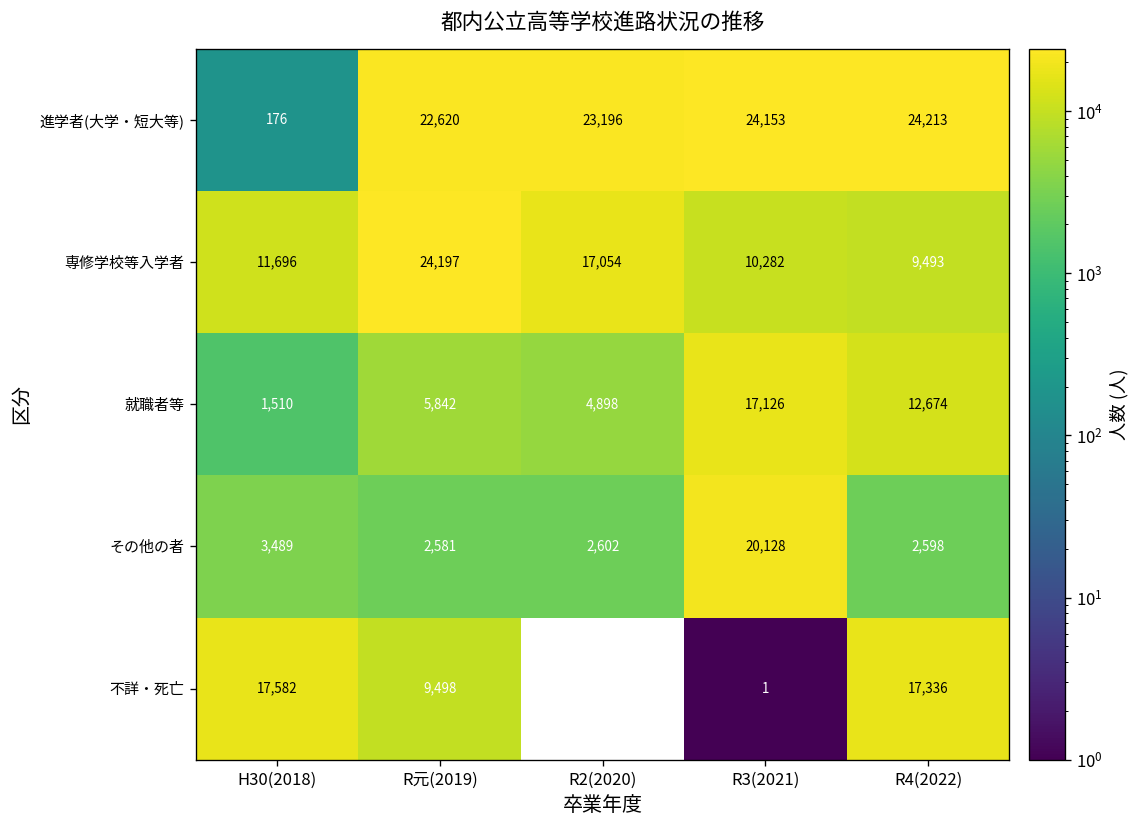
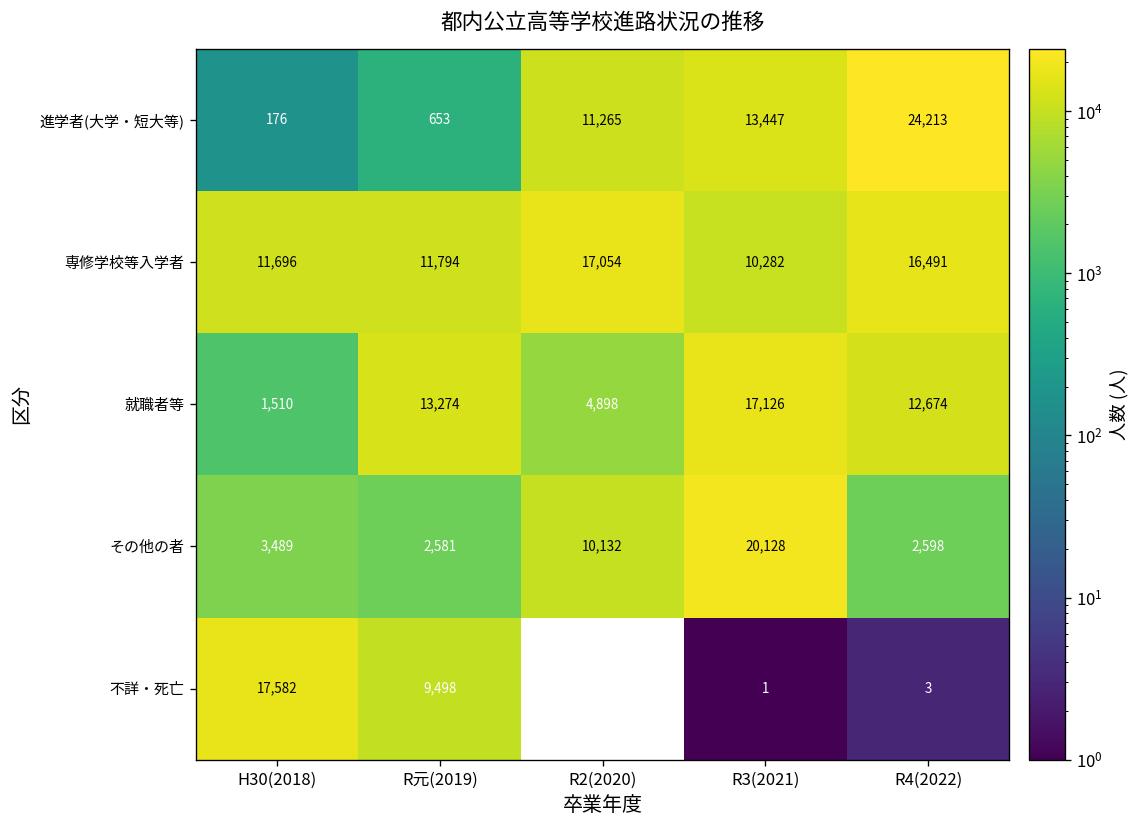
  {
    "進学者(大学・短大等)": {
      "H30(2018)": "176",
-     "R元(2019)": "22,620",
-     "R2(2020)": "23,196",
-     "R3(2021)": "24,153",
+     "R元(2019)": "653",
+     "R2(2020)": "11,265",
+     "R3(2021)": "13,447",
      "R4(2022)": "24,213"
    },
    "専修学校等入学者": {
      "H30(2018)": "11,696",
-     "R元(2019)": "24,197",
+     "R元(2019)": "11,794",
      "R2(2020)": "17,054",
      "R3(2021)": "10,282",
-     "R4(2022)": "9,493"
+     "R4(2022)": "16,491"
    },
    "就職者等": {
      "H30(2018)": "1,510",
-     "R元(2019)": "5,842",
+     "R元(2019)": "13,274",
      "R2(2020)": "4,898",
      "R3(2021)": "17,126",
      "R4(2022)": "12,674"
    },
    "その他の者": {
      "H30(2018)": "3,489",
      "R元(2019)": "2,581",
-     "R2(2020)": "2,602",
+     "R2(2020)": "10,132",
      "R3(2021)": "20,128",
      "R4(2022)": "2,598"
    },
    "不詳・死亡": {
      "H30(2018)": "17,582",
      "R元(2019)": "9,498",
      "R3(2021)": "1",
-     "R4(2022)": "17,336"
+     "R4(2022)": "3"
    }
  }
